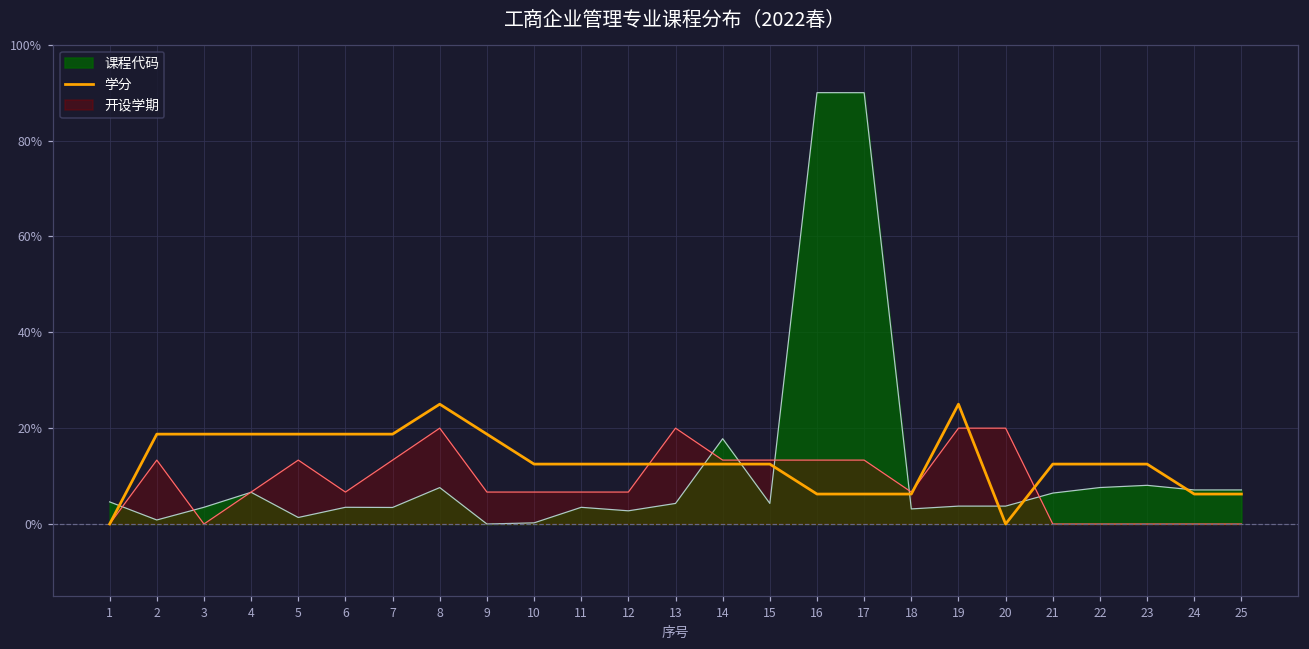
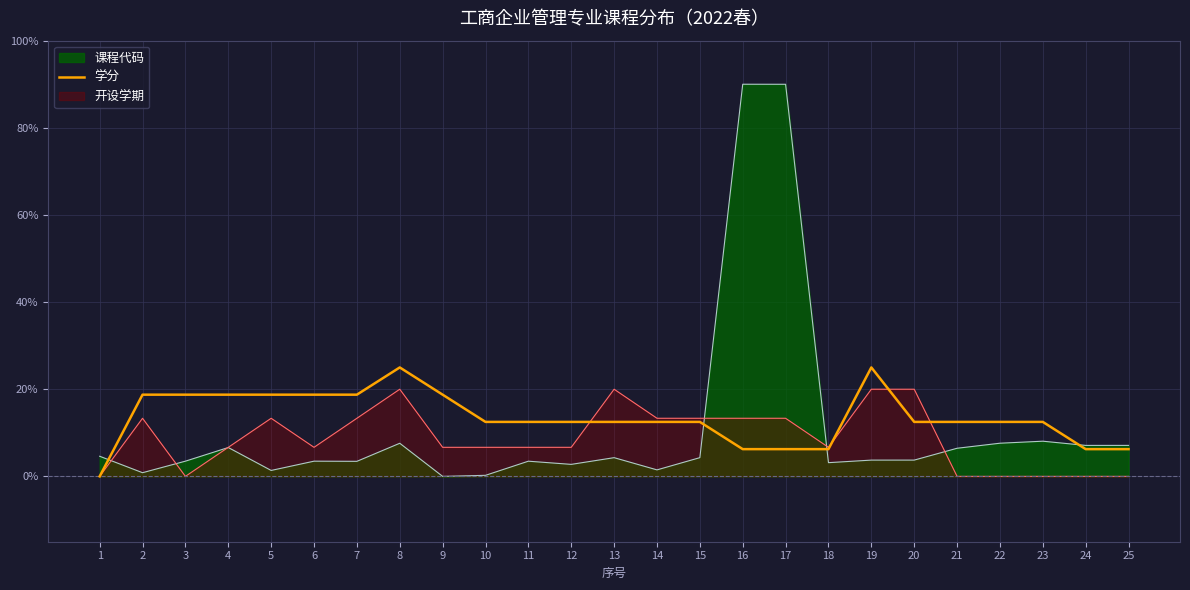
  {
    "课程代码": {
      "1": "5%",
      "2": "1%",
      "3": "3%",
      "5": "1%",
      "6": "3%",
      "7": "3%",
      "8": "8%",
      "9": "0%",
      "10": "0%",
      "11": "3%",
      "12": "3%",
      "13": "4%",
-     "14": "18%",
+     "14": "1%",
      "15": "4%",
      "16": "90%",
      "17": "90%",
      "18": "3%",
      "19": "4%",
      "20": "4%",
      "21": "6%",
      "22": "8%",
      "23": "8%",
      "24": "7%",
      "25": "7%"
    },
    "学分": {
      "2": "19%",
      "3": "19%",
      "4": "19%",
      "5": "19%",
      "6": "19%",
      "7": "19%",
      "8": "25%",
      "9": "19%",
      "10": "13%",
      "11": "13%",
      "12": "13%",
      "13": "13%",
      "14": "13%",
      "15": "13%",
      "16": "6%",
      "17": "6%",
      "19": "25%",
-     "20": "0%",
+     "20": "13%",
      "21": "13%",
      "22": "13%",
      "23": "13%",
      "24": "6%",
      "25": "6%"
    },
    "开设学期": {
      "2": "13%",
      "3": "0%",
      "5": "13%",
      "6": "7%",
      "7": "13%",
      "8": "20%",
      "9": "7%",
      "10": "7%",
      "11": "7%",
      "12": "7%",
      "13": "20%",
      "14": "13%",
      "15": "13%",
      "16": "13%",
      "17": "13%",
      "19": "20%",
      "20": "20%",
      "21": "0%",
      "22": "0%",
      "23": "0%",
      "24": "0%",
      "25": "0%"
    }
  }
